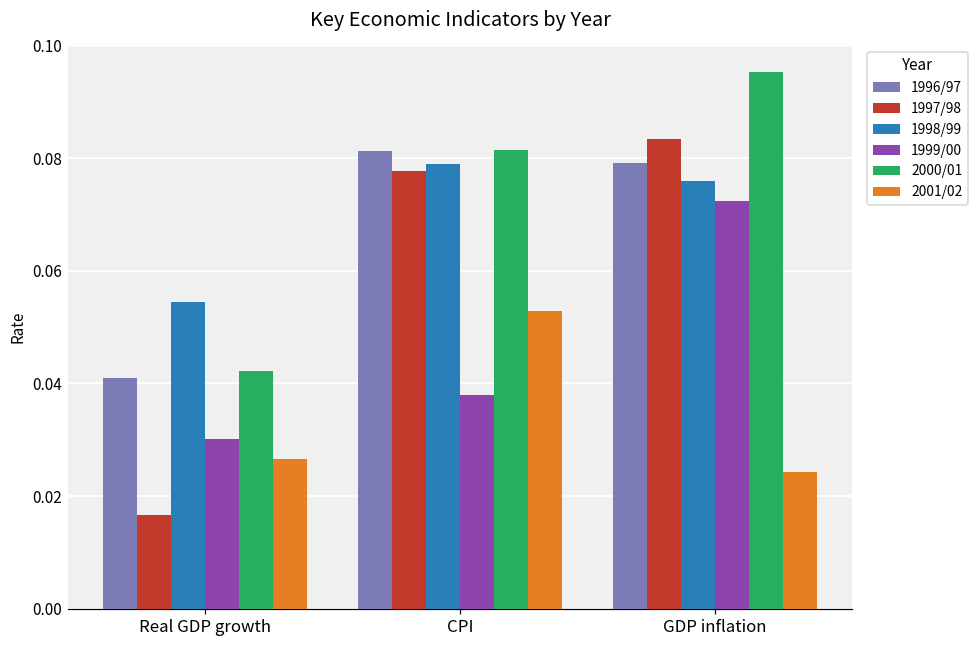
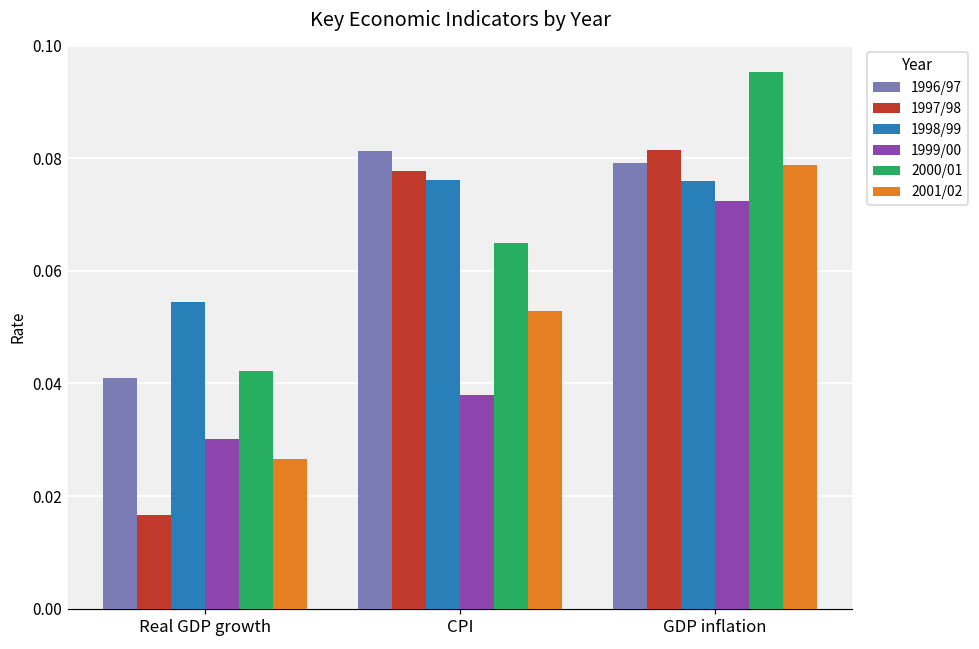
  {
    "1997/98": {
      "Real GDP growth": 0.017,
      "CPI": 0.078,
-     "GDP inflation": 0.083
+     "GDP inflation": 0.081
    },
    "1998/99": {
      "Real GDP growth": 0.054,
-     "CPI": 0.079,
+     "CPI": 0.076,
      "GDP inflation": 0.076
    },
    "2000/01": {
      "Real GDP growth": 0.042,
-     "CPI": 0.082,
+     "CPI": 0.065,
      "GDP inflation": 0.095
    },
    "2001/02": {
      "Real GDP growth": 0.027,
      "CPI": 0.053,
-     "GDP inflation": 0.024
+     "GDP inflation": 0.079
    }
  }
